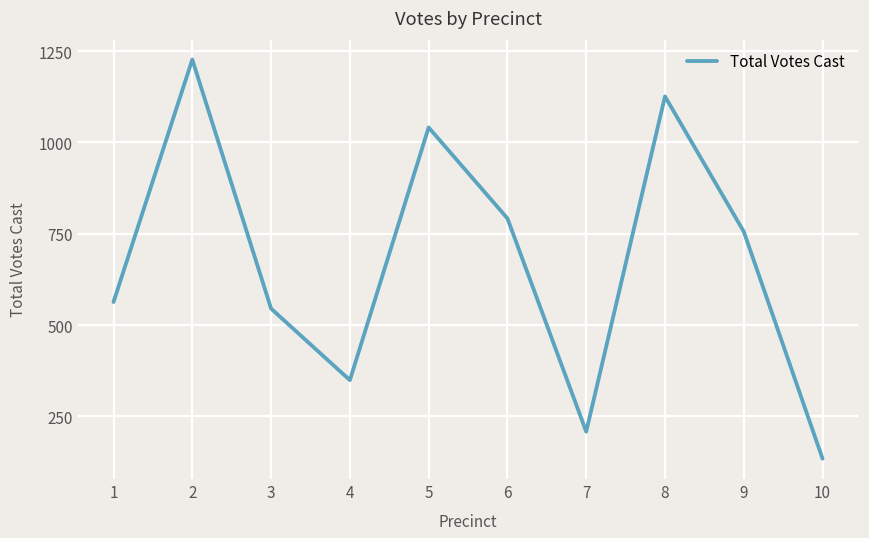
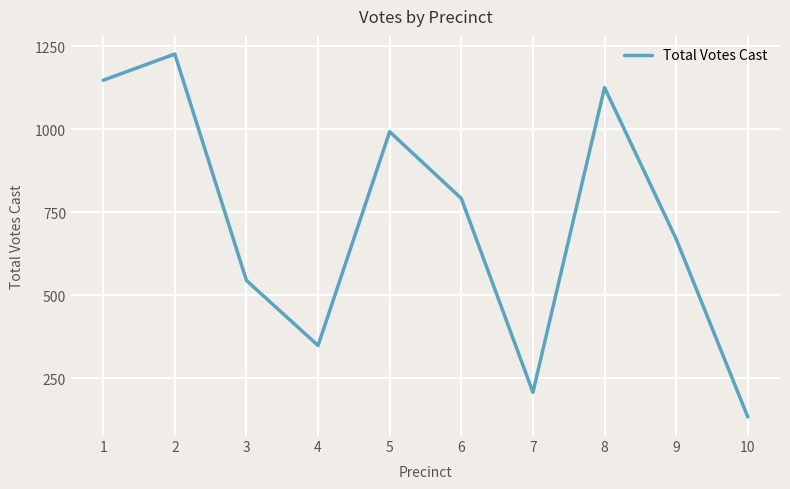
  {
-   "1": 560,
+   "1": 1150,
    "2": 1230,
    "3": 550,
    "4": 350,
-   "5": 1040,
+   "5": 990,
    "6": 790,
    "7": 210,
    "8": 1130,
-   "9": 760,
+   "9": 670,
    "10": 130
  }
